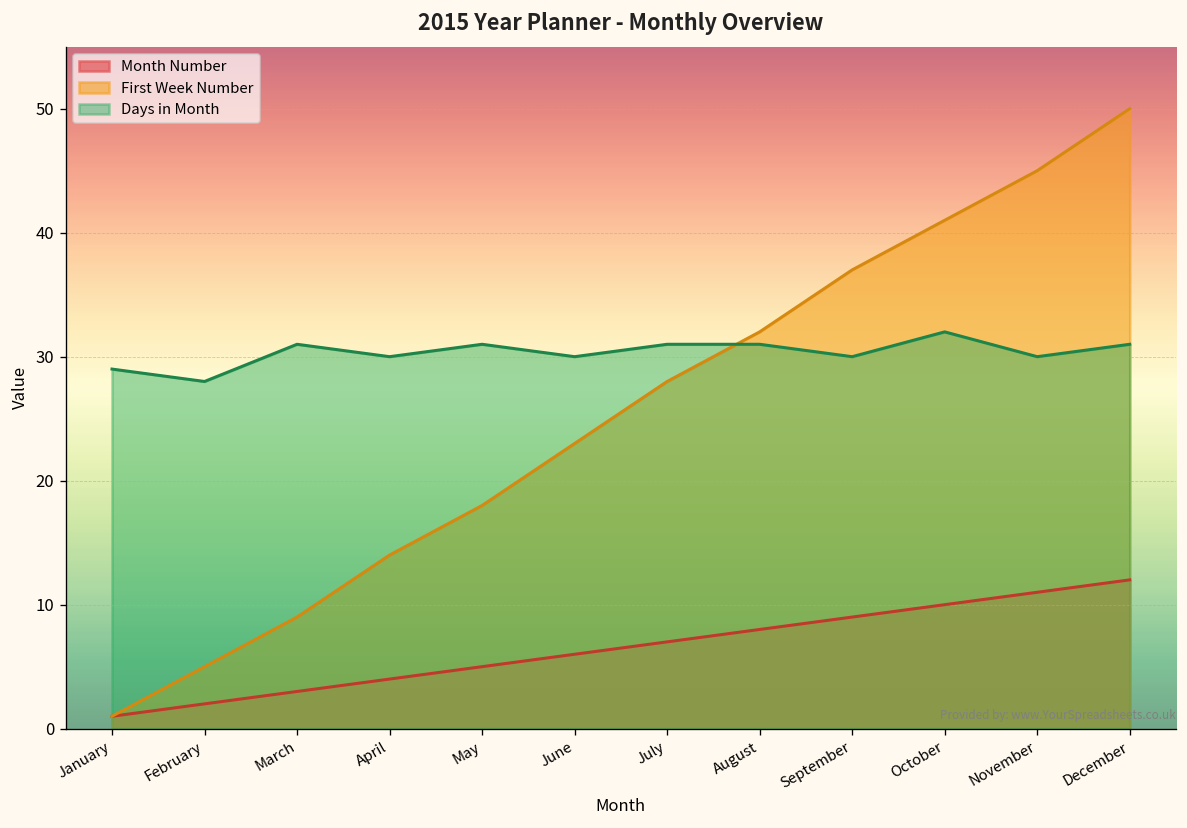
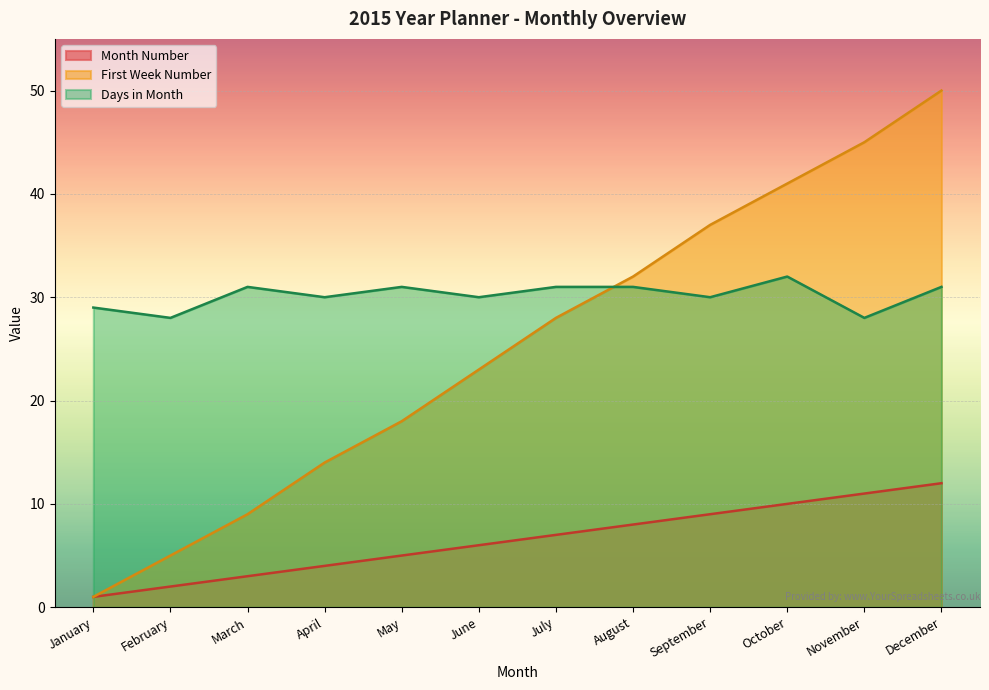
  {
    "Month Number": {
      "February": 2,
      "March": 3,
      "April": 4,
      "May": 5,
      "June": 6,
      "July": 7,
      "August": 8,
      "September": 9,
      "October": 10,
      "November": 11,
      "December": 12
    },
    "First Week Number": {
      "February": 5,
      "March": 9,
      "April": 14,
      "May": 18,
      "June": 23,
      "July": 28,
      "August": 32,
      "September": 37,
      "October": 41,
      "November": 45,
      "December": 50
    },
    "Days in Month": {
      "January": 29,
      "February": 28,
      "March": 31,
      "April": 30,
      "May": 31,
      "June": 30,
      "July": 31,
      "August": 31,
      "September": 30,
      "October": 32,
-     "November": 30,
+     "November": 28,
      "December": 31
    }
  }
